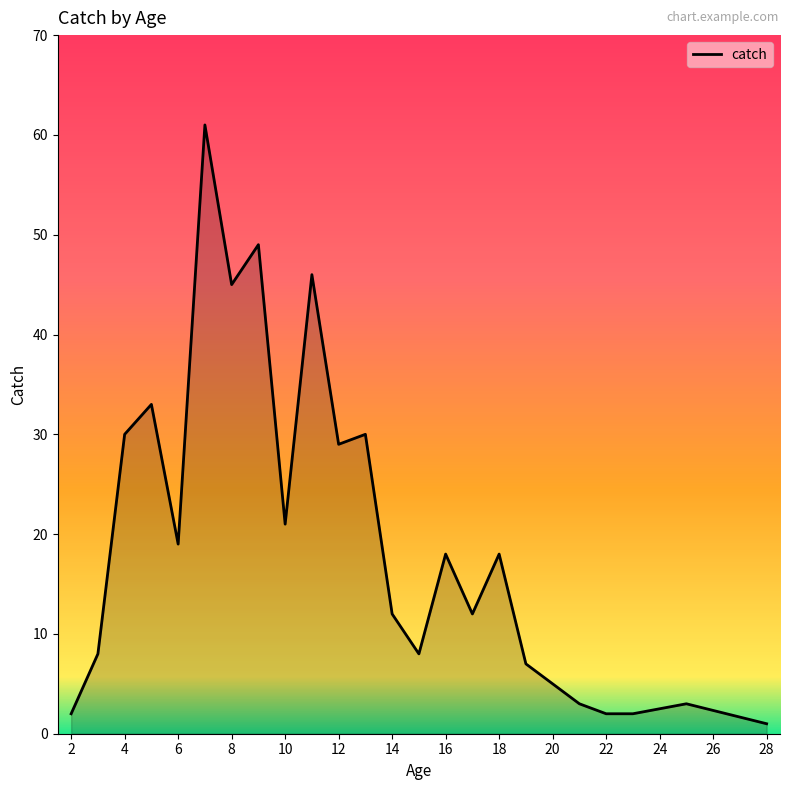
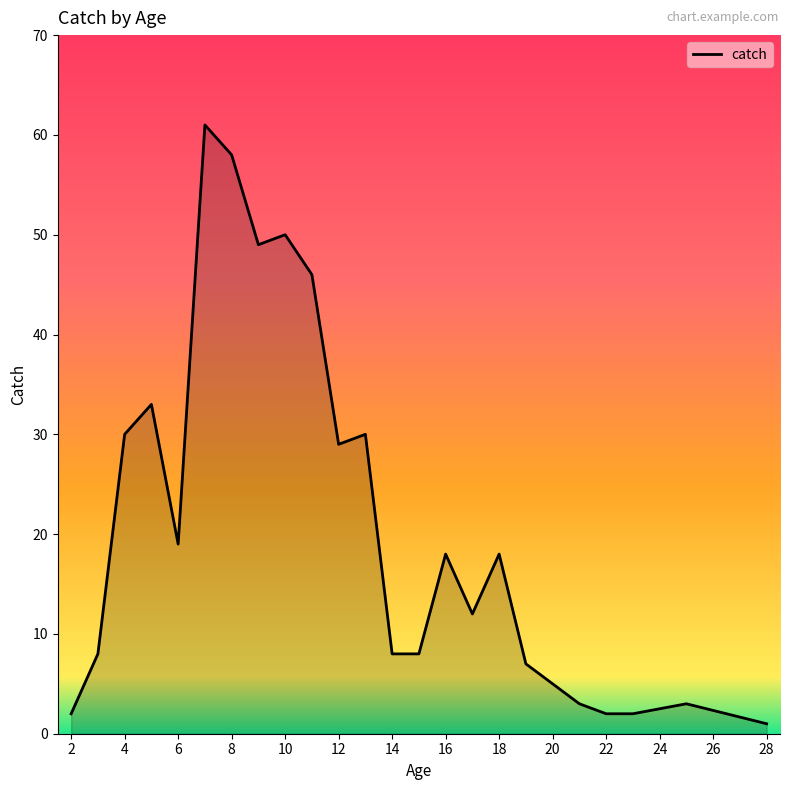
  {
    "2": 2,
    "4": 30,
    "6": 19,
-   "8": 45,
-   "10": 21,
+   "8": 58,
+   "10": 50,
    "12": 29,
-   "14": 12,
+   "14": 8,
    "16": 18,
    "18": 18,
    "22": 2,
    "28": 1
  }
